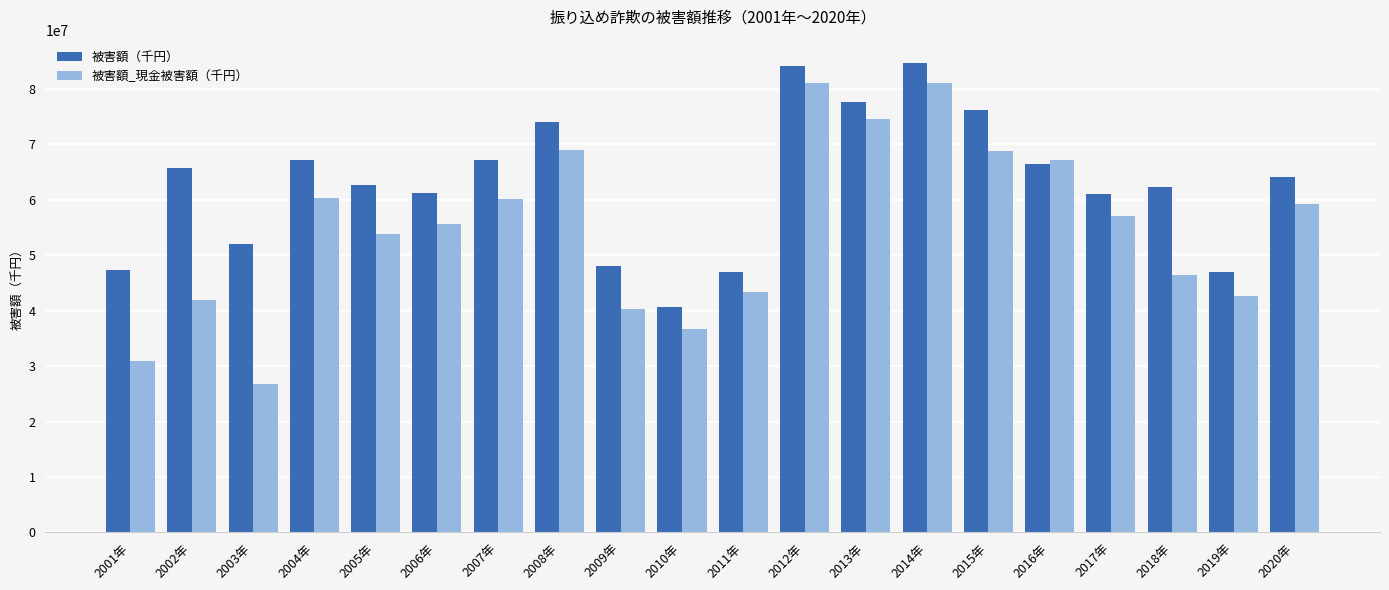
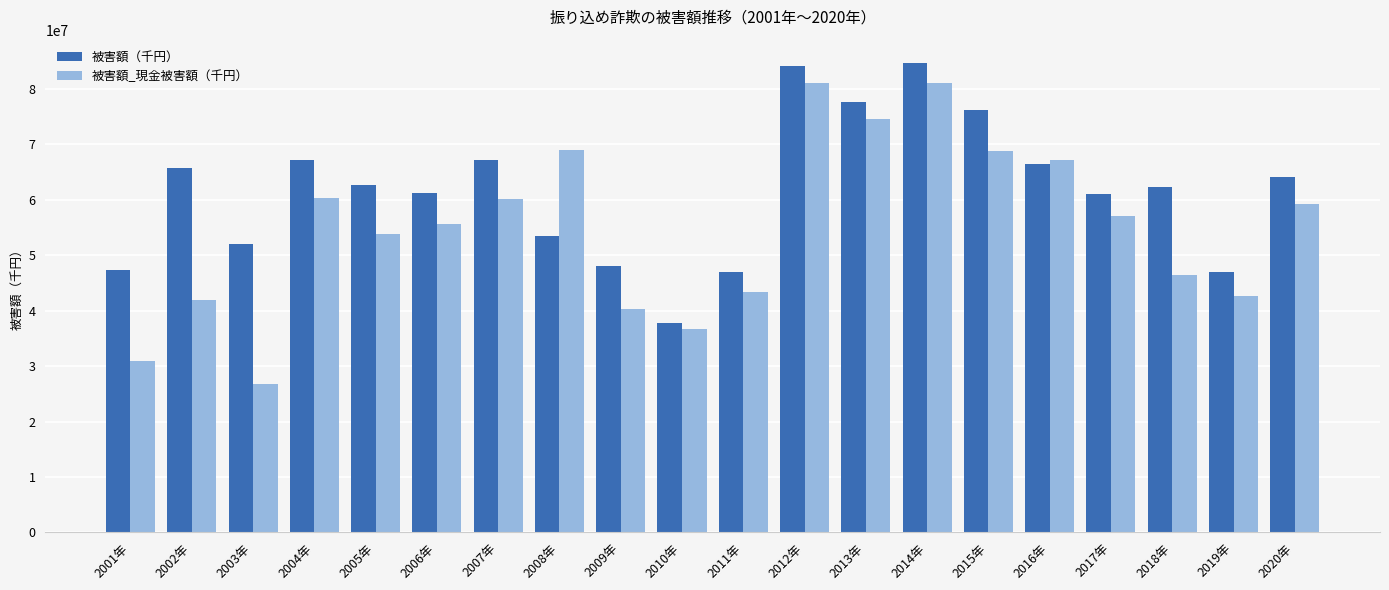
  {
    "被害額（千円）": {
      "2001年": 47000000,
      "2002年": 66000000,
      "2003年": 52000000,
      "2004年": 67000000,
      "2005年": 63000000,
      "2006年": 61000000,
      "2007年": 67000000,
-     "2008年": 74000000,
+     "2008年": 53000000,
      "2009年": 48000000,
-     "2010年": 41000000,
+     "2010年": 38000000,
      "2011年": 47000000,
      "2012年": 84000000,
      "2013年": 78000000,
      "2014年": 85000000,
      "2015年": 76000000,
      "2016年": 67000000,
      "2017年": 61000000,
      "2018年": 62000000,
      "2019年": 47000000,
      "2020年": 64000000
    },
    "被害額_現金被害額（千円）": {
      "2001年": 31000000,
      "2002年": 42000000,
      "2003年": 27000000,
      "2004年": 60000000,
      "2005年": 54000000,
      "2006年": 56000000,
      "2007年": 60000000,
      "2008年": 69000000,
      "2009年": 40000000,
      "2010年": 37000000,
      "2011年": 43000000,
      "2012年": 81000000,
      "2013年": 75000000,
      "2014年": 81000000,
      "2015年": 69000000,
      "2016年": 67000000,
      "2017年": 57000000,
      "2018年": 46000000,
      "2019年": 43000000,
      "2020年": 59000000
    }
  }
